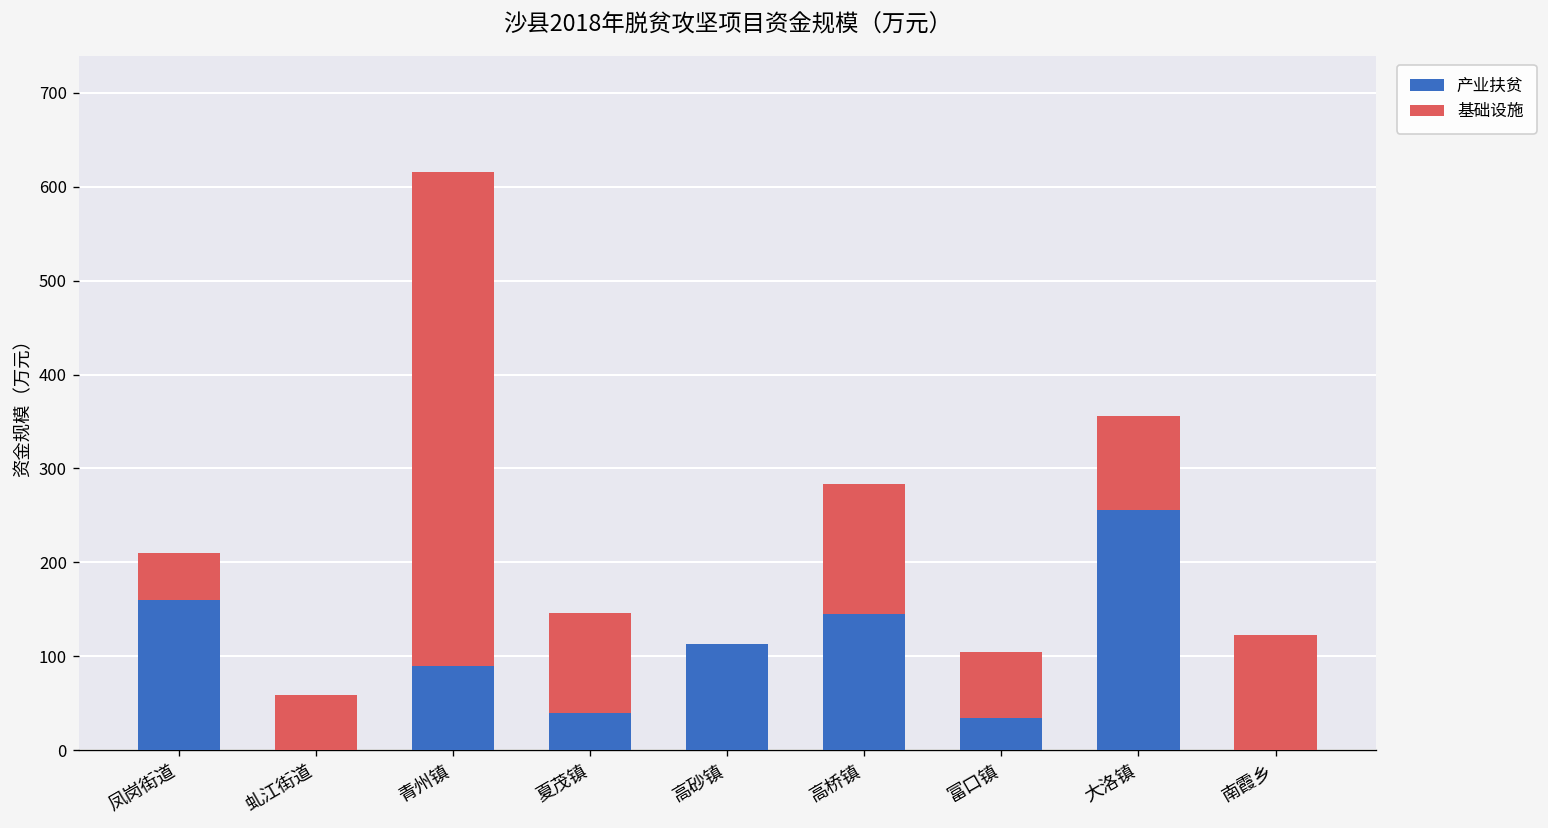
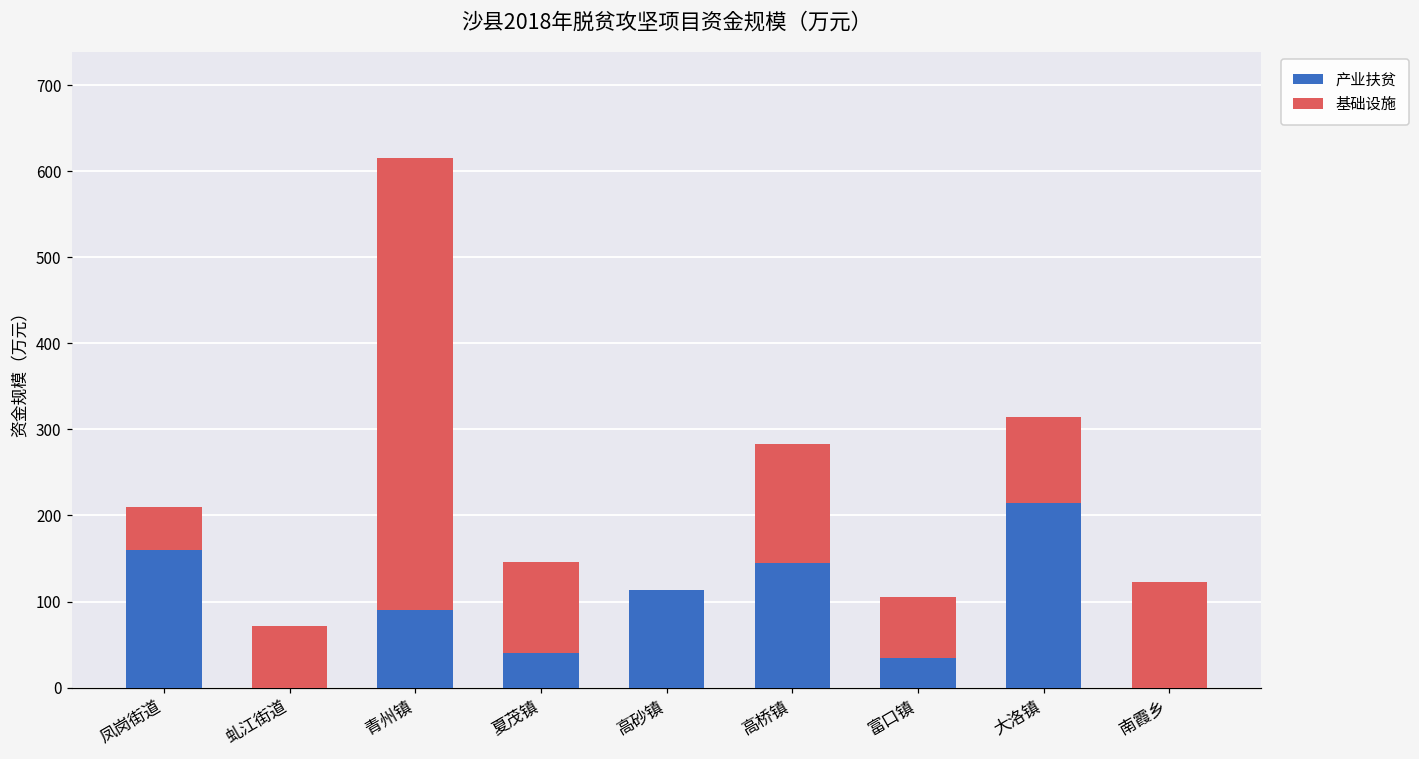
  {
    "产业扶贫": {
      "凤岗街道": 160,
      "虬江街道": 0,
      "青州镇": 90,
      "夏茂镇": 40,
      "高砂镇": 110,
      "高桥镇": 150,
      "富口镇": 30,
-     "大洛镇": 260,
+     "大洛镇": 220,
      "南霞乡": 0
    },
    "基础设施": {
      "凤岗街道": 50,
-     "虬江街道": 60,
+     "虬江街道": 70,
      "青州镇": 530,
      "夏茂镇": 110,
      "高砂镇": 0,
      "高桥镇": 140,
      "富口镇": 70,
      "大洛镇": 100,
      "南霞乡": 120
    }
  }
